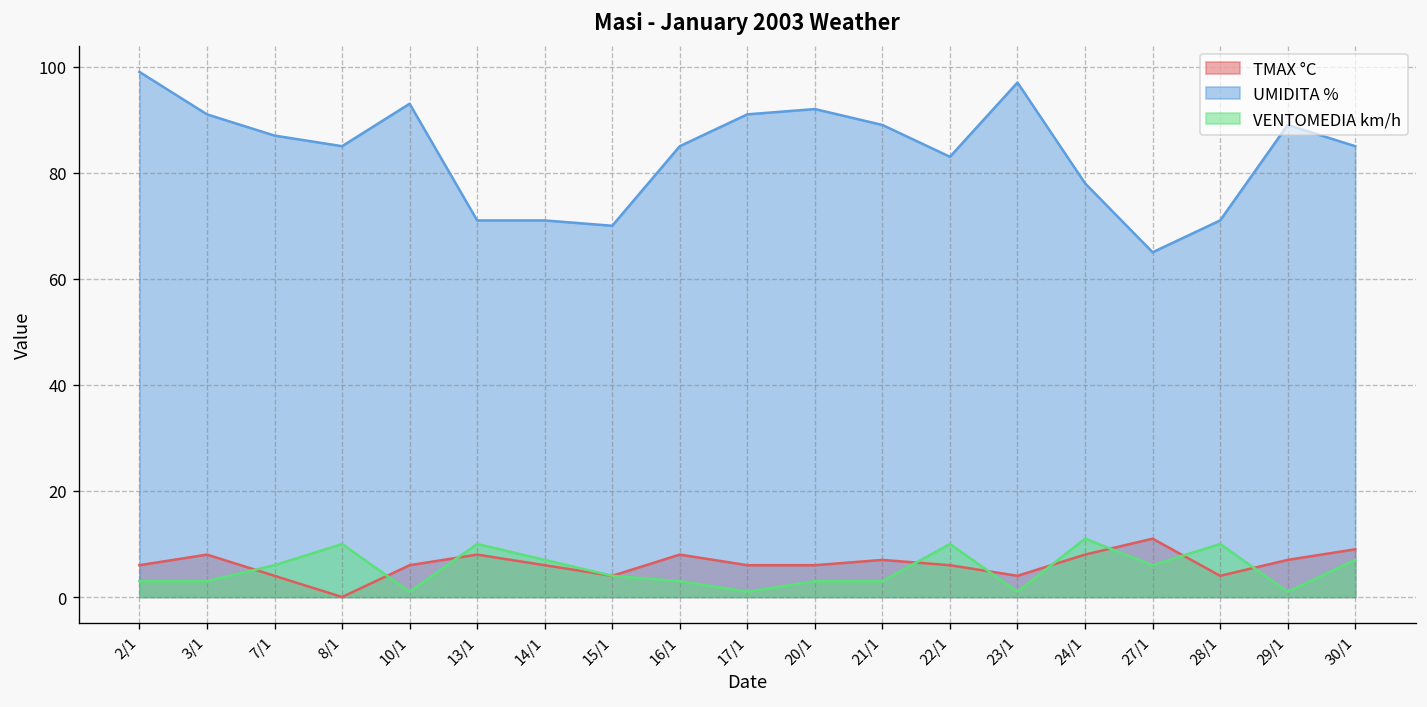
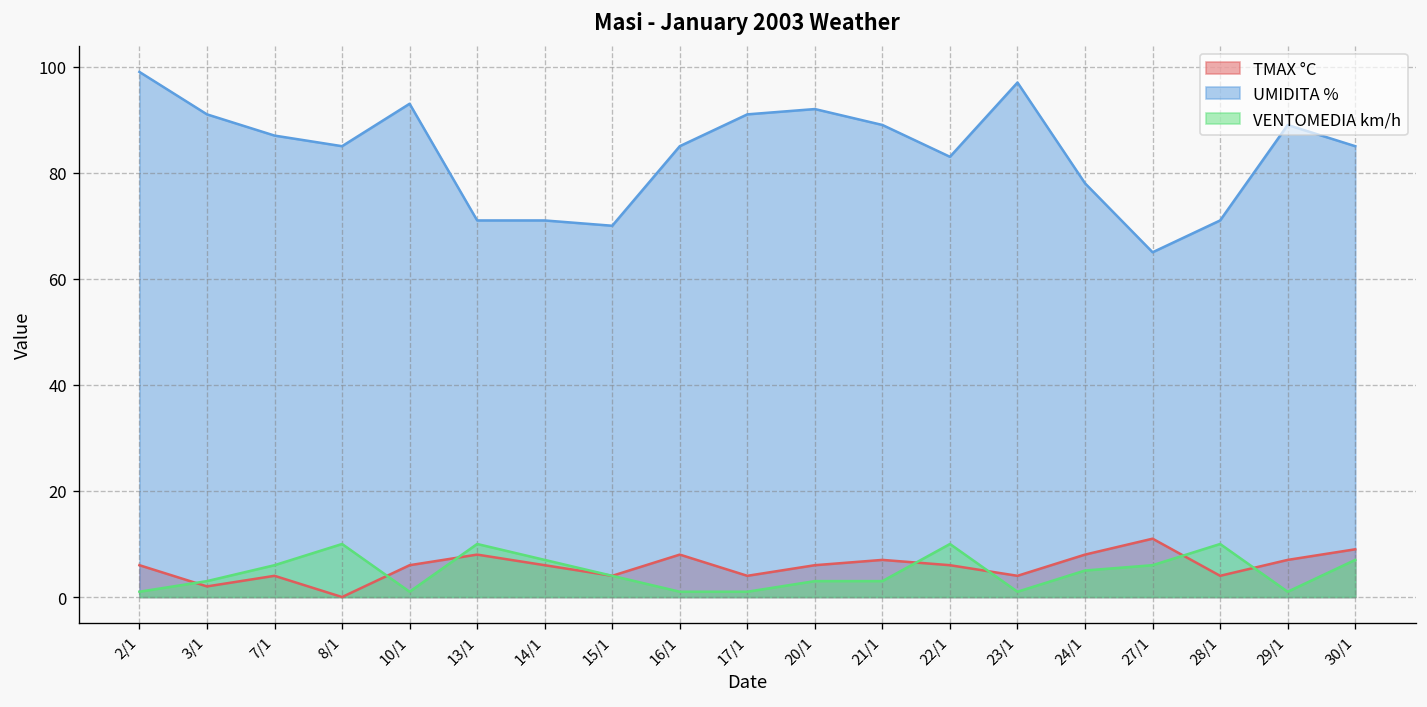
  {
    "TMAX °C": {
      "2/1": 6,
-     "3/1": 8,
+     "3/1": 2,
      "7/1": 4,
      "8/1": 0,
      "10/1": 6,
      "13/1": 8,
      "14/1": 6,
      "16/1": 8,
-     "17/1": 6,
+     "17/1": 4,
      "20/1": 6,
      "21/1": 7,
      "22/1": 6,
      "23/1": 4,
      "24/1": 8,
      "27/1": 11,
      "28/1": 4,
      "29/1": 7,
      "30/1": 9
    },
    "UMIDITA %": {
      "2/1": 99,
      "3/1": 91,
      "7/1": 87,
      "8/1": 85,
      "10/1": 93,
      "13/1": 71,
      "14/1": 71,
      "15/1": 70,
      "16/1": 85,
      "17/1": 91,
      "20/1": 92,
      "21/1": 89,
      "22/1": 83,
      "23/1": 97,
      "24/1": 78,
      "27/1": 65,
      "28/1": 71,
      "30/1": 85
    },
    "VENTOMEDIA km/h": {
-     "2/1": 3,
+     "2/1": 1,
      "3/1": 3,
      "7/1": 6,
      "8/1": 10,
      "10/1": 1,
      "13/1": 10,
      "14/1": 7,
-     "16/1": 3,
+     "16/1": 1,
      "17/1": 1,
      "20/1": 3,
      "21/1": 3,
      "22/1": 10,
      "23/1": 1,
-     "24/1": 11,
+     "24/1": 5,
      "27/1": 6,
      "28/1": 10,
      "29/1": 1,
      "30/1": 7
    }
  }
